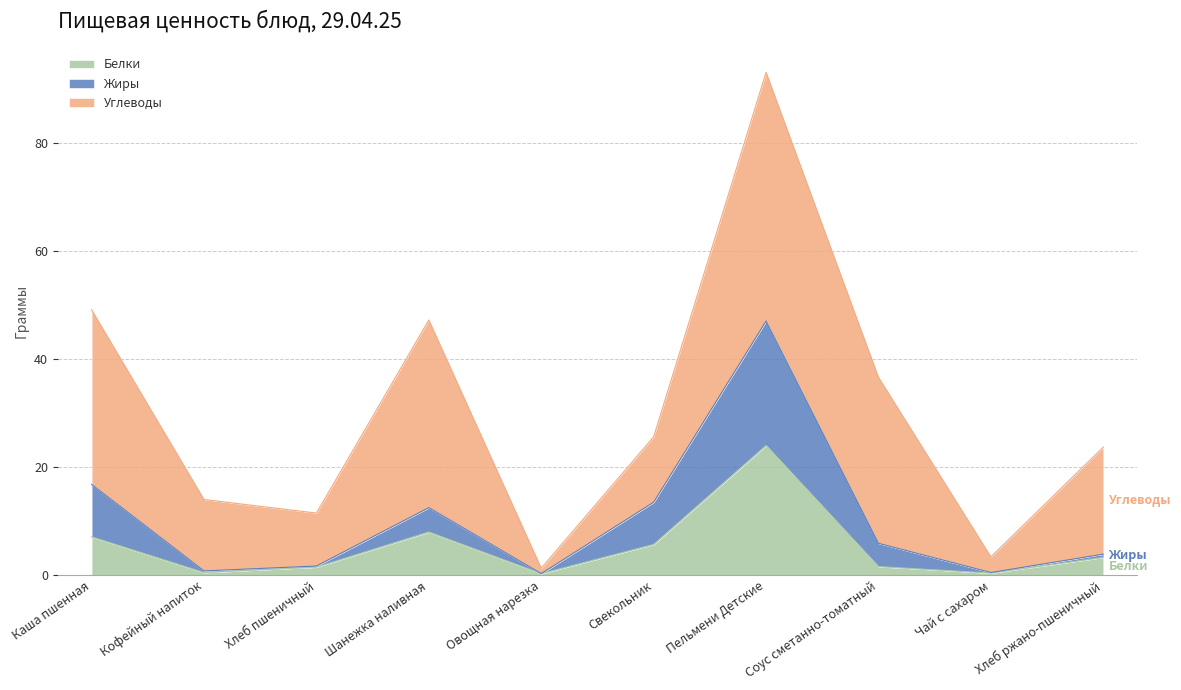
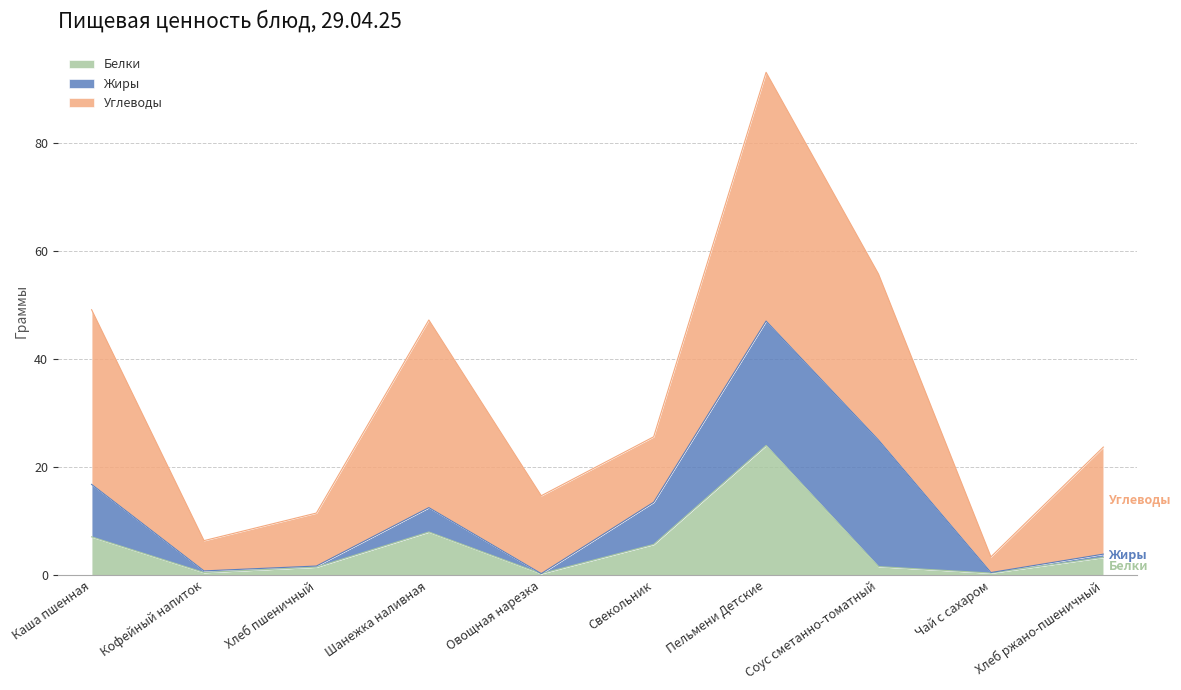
  {
    "Белки": {
      "Каша пшенная": 7,
      "Шанежка наливная": 8,
      "Свекольник": 6,
      "Пельмени Детские": 24,
      "Соус сметанно-томатный": 2,
      "Хлеб ржано-пшеничный": 3
    },
    "Жиры": {
      "Каша пшенная": 10,
      "Шанежка наливная": 5,
      "Свекольник": 8,
      "Пельмени Детские": 23,
-     "Соус сметанно-томатный": 4,
+     "Соус сметанно-томатный": 23,
      "Хлеб ржано-пшеничный": 1
    },
    "Углеводы": {
      "Каша пшенная": 32,
-     "Кофейный напиток": 13,
+     "Кофейный напиток": 6,
      "Хлеб пшеничный": 10,
      "Шанежка наливная": 35,
-     "Овощная нарезка": 1,
+     "Овощная нарезка": 14,
      "Свекольник": 12,
      "Пельмени Детские": 46,
      "Соус сметанно-томатный": 31,
      "Чай с сахаром": 3,
      "Хлеб ржано-пшеничный": 20
    }
  }
